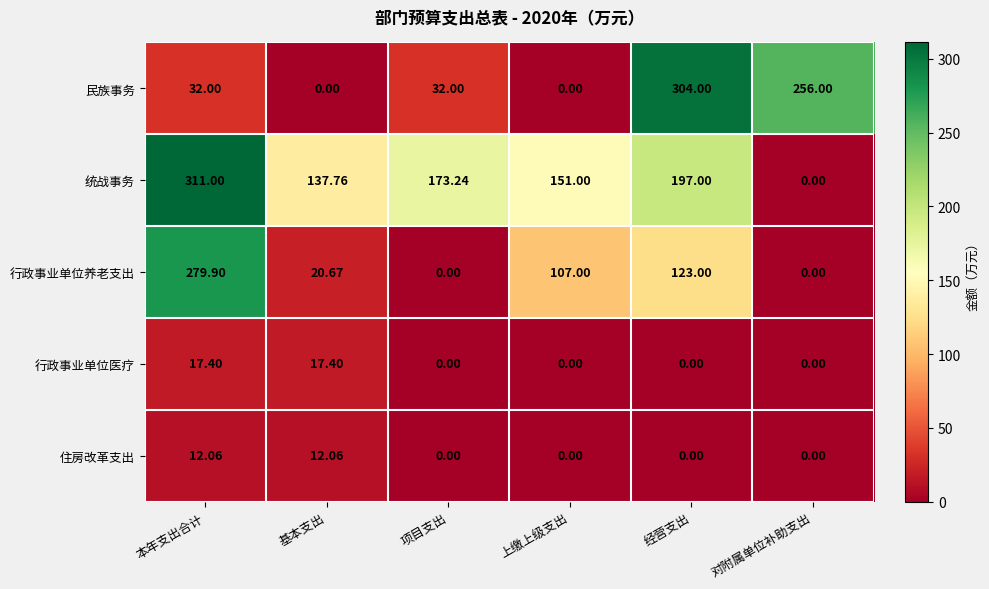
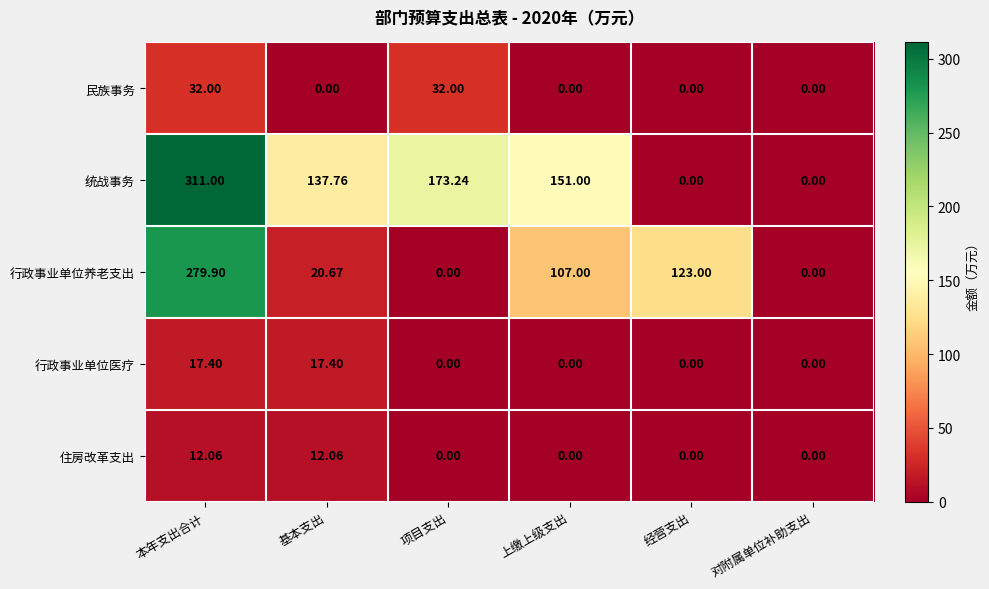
  {
    "民族事务": {
      "本年支出合计": 32.00,
      "基本支出": 0.00,
      "项目支出": 32.00,
      "上缴上级支出": 0.00,
-     "经营支出": 304.00,
-     "对附属单位补助支出": 256.00
+     "经营支出": 0.00,
+     "对附属单位补助支出": 0.00
    },
    "统战事务": {
      "本年支出合计": 311.00,
      "基本支出": 137.76,
      "项目支出": 173.24,
      "上缴上级支出": 151.00,
-     "经营支出": 197.00,
+     "经营支出": 0.00,
      "对附属单位补助支出": 0.00
    },
    "行政事业单位养老支出": {
      "本年支出合计": 279.90,
      "基本支出": 20.67,
      "项目支出": 0.00,
      "上缴上级支出": 107.00,
      "经营支出": 123.00,
      "对附属单位补助支出": 0.00
    },
    "行政事业单位医疗": {
      "本年支出合计": 17.40,
      "基本支出": 17.40,
      "项目支出": 0.00,
      "上缴上级支出": 0.00,
      "经营支出": 0.00,
      "对附属单位补助支出": 0.00
    },
    "住房改革支出": {
      "本年支出合计": 12.06,
      "基本支出": 12.06,
      "项目支出": 0.00,
      "上缴上级支出": 0.00,
      "经营支出": 0.00,
      "对附属单位补助支出": 0.00
    }
  }
